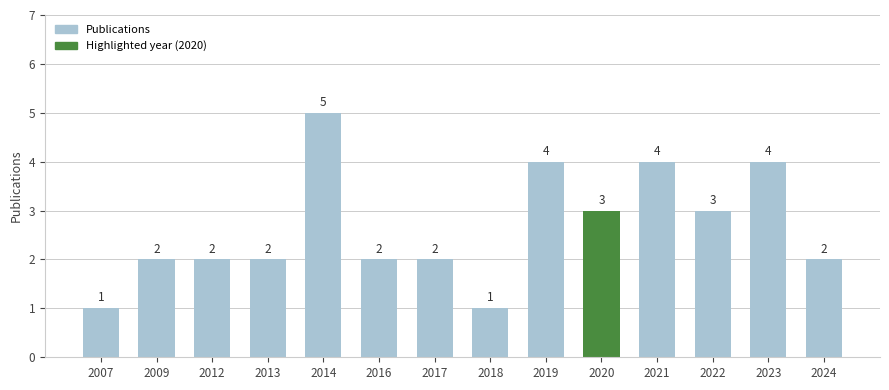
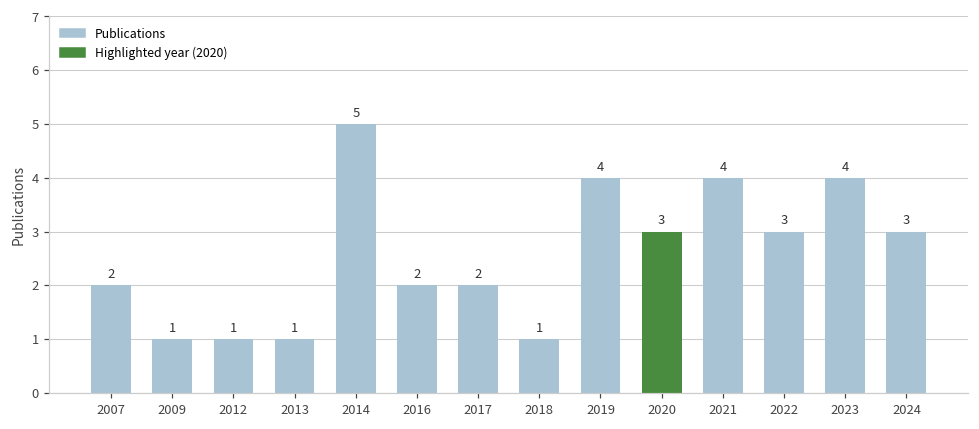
  {
-   "2007": 1,
-   "2009": 2,
-   "2012": 2,
-   "2013": 2,
+   "2007": 2,
+   "2009": 1,
+   "2012": 1,
+   "2013": 1,
    "2014": 5,
    "2016": 2,
    "2017": 2,
    "2018": 1,
    "2019": 4,
    "2020": 3,
    "2021": 4,
    "2022": 3,
    "2023": 4,
-   "2024": 2
+   "2024": 3
  }
